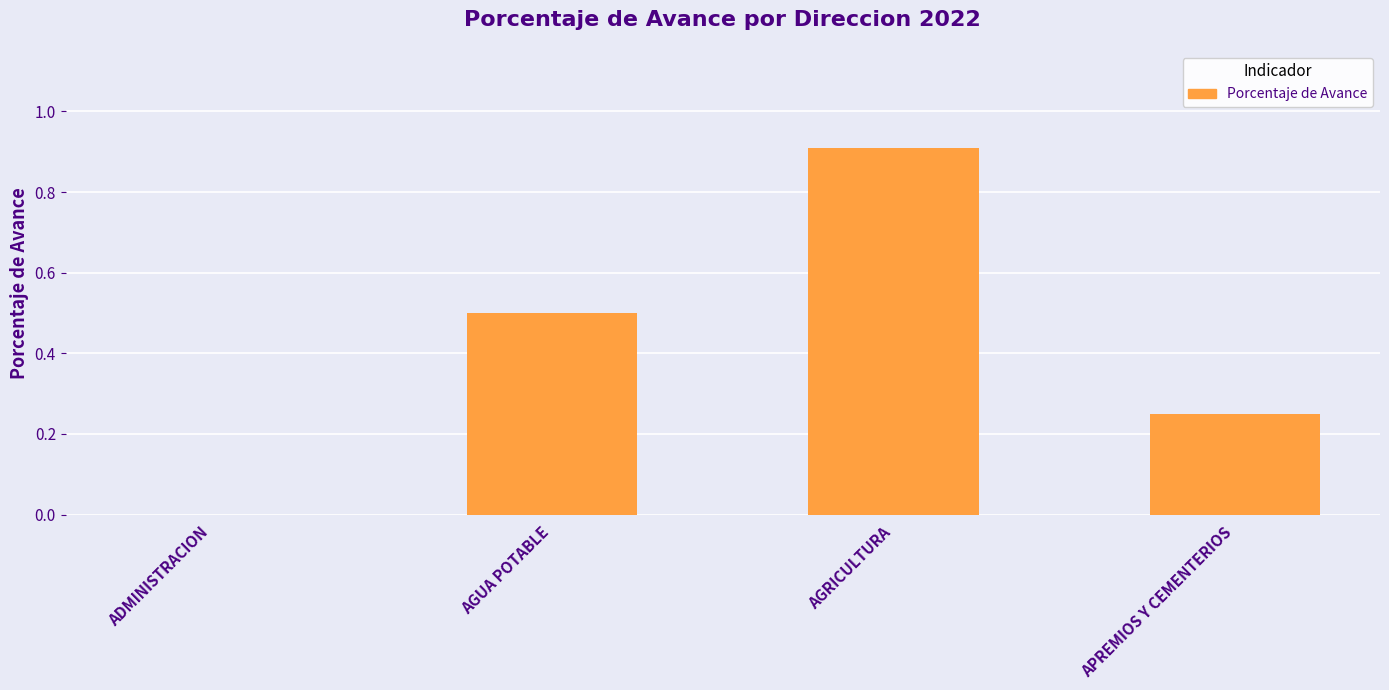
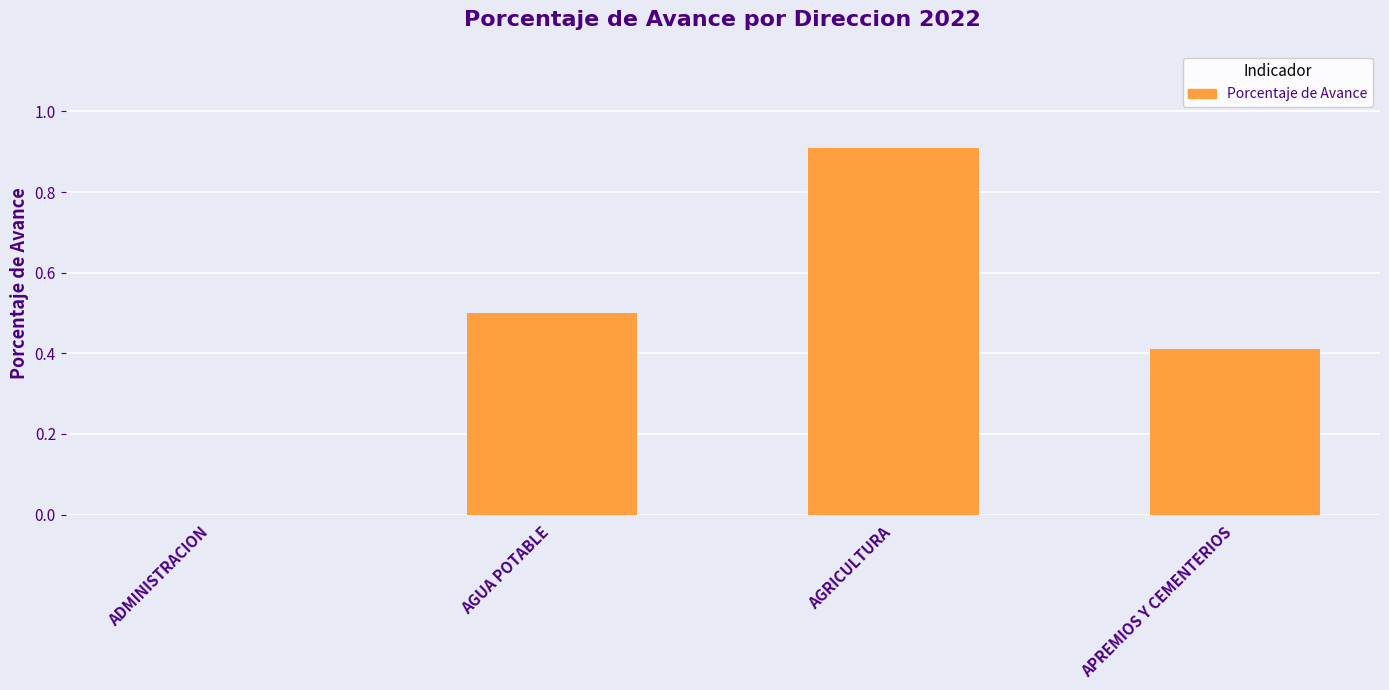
  {
    "ADMINISTRACION": 0.00,
    "AGUA POTABLE": 0.50,
    "AGRICULTURA": 0.91,
-   "APREMIOS Y CEMENTERIOS": 0.25
+   "APREMIOS Y CEMENTERIOS": 0.41
  }
